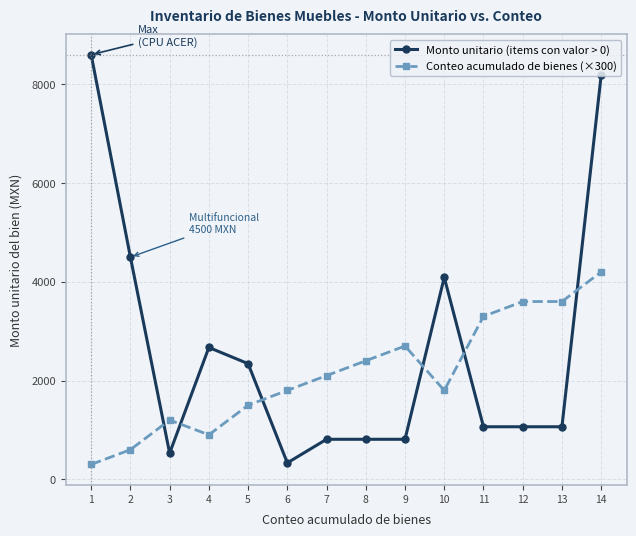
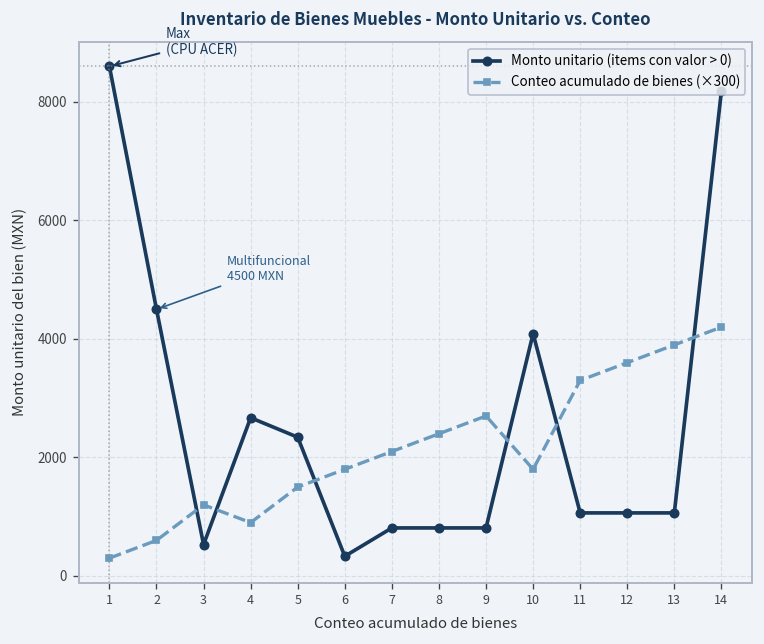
  {
    "Monto unitario (items con valor > 0)": {
      "2": 4500
    },
    "Conteo acumulado de bienes (×300)": {
      "1": 300,
      "2": 600,
      "3": 1200,
      "4": 900,
      "5": 1500,
      "6": 1800,
      "7": 2100,
      "8": 2400,
      "9": 2700,
      "10": 1800,
      "11": 3300,
      "12": 3600,
-     "13": 3600,
+     "13": 3900,
      "14": 4200
    }
  }
